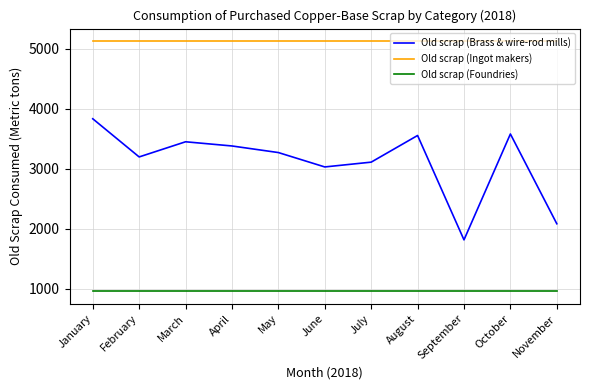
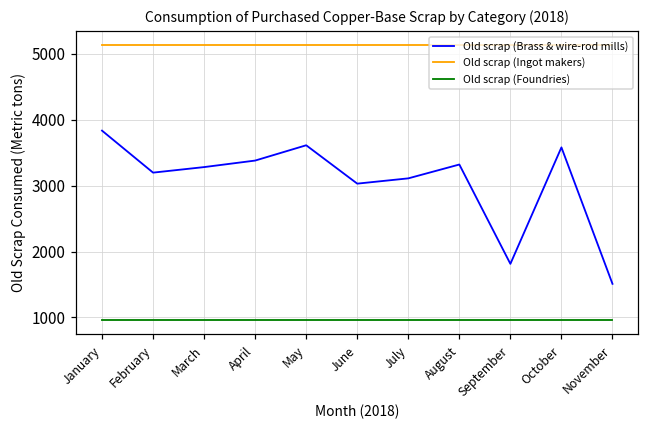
  {
    "Old scrap (Brass & wire-rod mills)": {
      "January": 3800,
      "February": 3200,
-     "March": 3500,
+     "March": 3300,
      "April": 3400,
-     "May": 3300,
+     "May": 3600,
      "June": 3000,
      "July": 3100,
-     "August": 3600,
+     "August": 3300,
      "September": 1800,
      "October": 3600,
-     "November": 2100
+     "November": 1500
    },
    "Old scrap (Ingot makers)": {
      "January": 5100,
      "February": 5100,
      "March": 5100,
      "April": 5100,
      "May": 5100,
      "June": 5100,
      "July": 5100
    },
    "Old scrap (Foundries)": {
      "January": 1000,
      "February": 1000,
      "March": 1000,
      "April": 1000,
      "May": 1000,
      "June": 1000,
      "July": 1000,
      "August": 1000,
      "September": 1000,
      "October": 1000,
      "November": 1000
    }
  }
